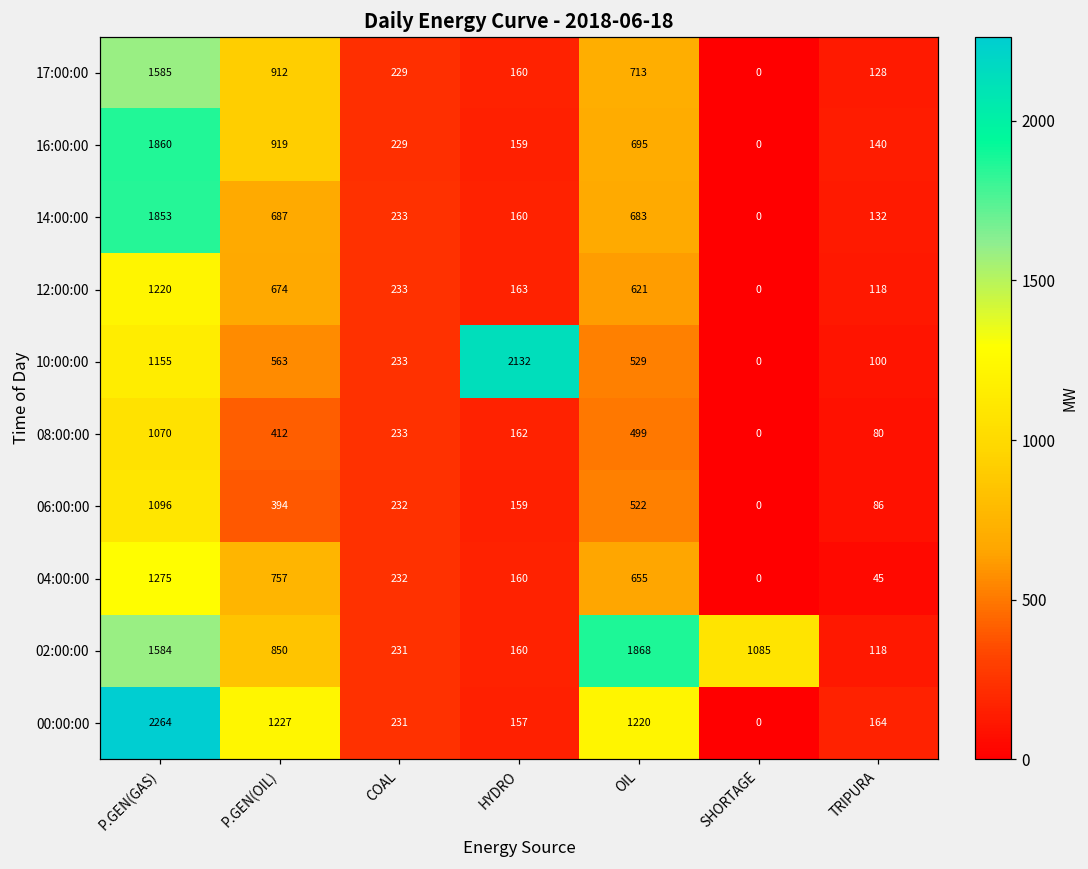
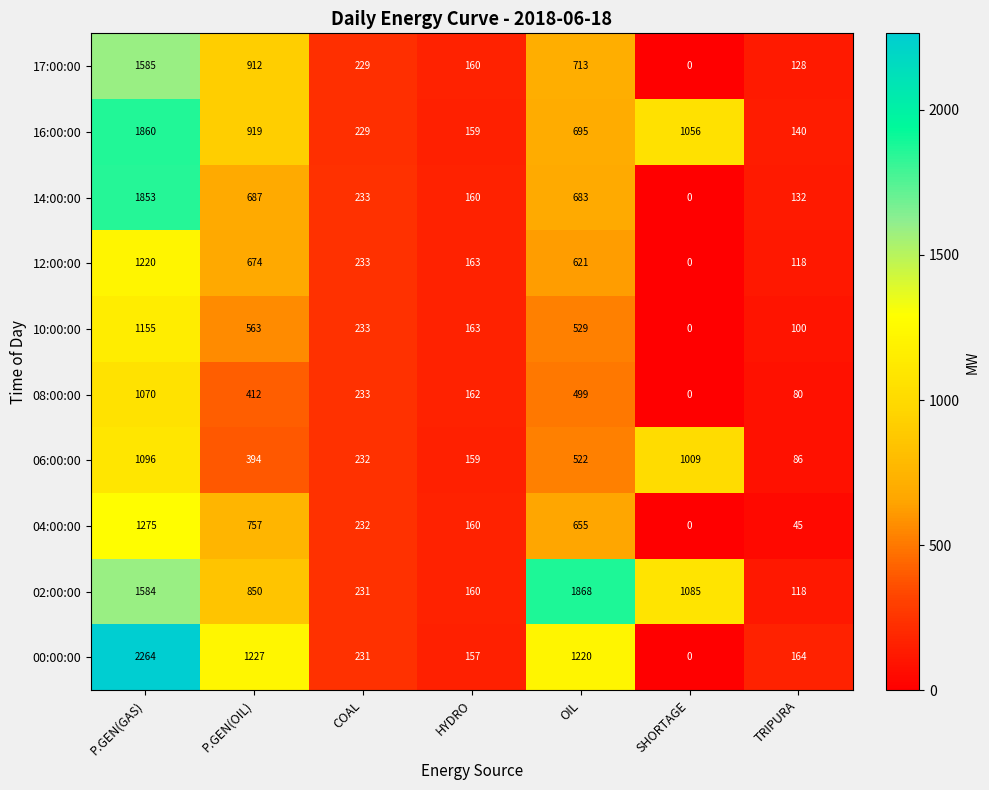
  {
    "17:00:00": {
      "P.GEN(GAS)": 1585,
      "P.GEN(OIL)": 912,
      "COAL": 229,
      "HYDRO": 160,
      "OIL": 713,
      "SHORTAGE": 0,
      "TRIPURA": 128
    },
    "16:00:00": {
      "P.GEN(GAS)": 1860,
      "P.GEN(OIL)": 919,
      "COAL": 229,
      "HYDRO": 159,
      "OIL": 695,
-     "SHORTAGE": 0,
+     "SHORTAGE": 1056,
      "TRIPURA": 140
    },
    "14:00:00": {
      "P.GEN(GAS)": 1853,
      "P.GEN(OIL)": 687,
      "COAL": 233,
      "HYDRO": 160,
      "OIL": 683,
      "SHORTAGE": 0,
      "TRIPURA": 132
    },
    "12:00:00": {
      "P.GEN(GAS)": 1220,
      "P.GEN(OIL)": 674,
      "COAL": 233,
      "HYDRO": 163,
      "OIL": 621,
      "SHORTAGE": 0,
      "TRIPURA": 118
    },
    "10:00:00": {
      "P.GEN(GAS)": 1155,
      "P.GEN(OIL)": 563,
      "COAL": 233,
-     "HYDRO": 2132,
+     "HYDRO": 163,
      "OIL": 529,
      "SHORTAGE": 0,
      "TRIPURA": 100
    },
    "08:00:00": {
      "P.GEN(GAS)": 1070,
      "P.GEN(OIL)": 412,
      "COAL": 233,
      "HYDRO": 162,
      "OIL": 499,
      "SHORTAGE": 0,
      "TRIPURA": 80
    },
    "06:00:00": {
      "P.GEN(GAS)": 1096,
      "P.GEN(OIL)": 394,
      "COAL": 232,
      "HYDRO": 159,
      "OIL": 522,
-     "SHORTAGE": 0,
+     "SHORTAGE": 1009,
      "TRIPURA": 86
    },
    "04:00:00": {
      "P.GEN(GAS)": 1275,
      "P.GEN(OIL)": 757,
      "COAL": 232,
      "HYDRO": 160,
      "OIL": 655,
      "SHORTAGE": 0,
      "TRIPURA": 45
    },
    "02:00:00": {
      "P.GEN(GAS)": 1584,
      "P.GEN(OIL)": 850,
      "COAL": 231,
      "HYDRO": 160,
      "OIL": 1868,
      "SHORTAGE": 1085,
      "TRIPURA": 118
    },
    "00:00:00": {
      "P.GEN(GAS)": 2264,
      "P.GEN(OIL)": 1227,
      "COAL": 231,
      "HYDRO": 157,
      "OIL": 1220,
      "SHORTAGE": 0,
      "TRIPURA": 164
    }
  }
